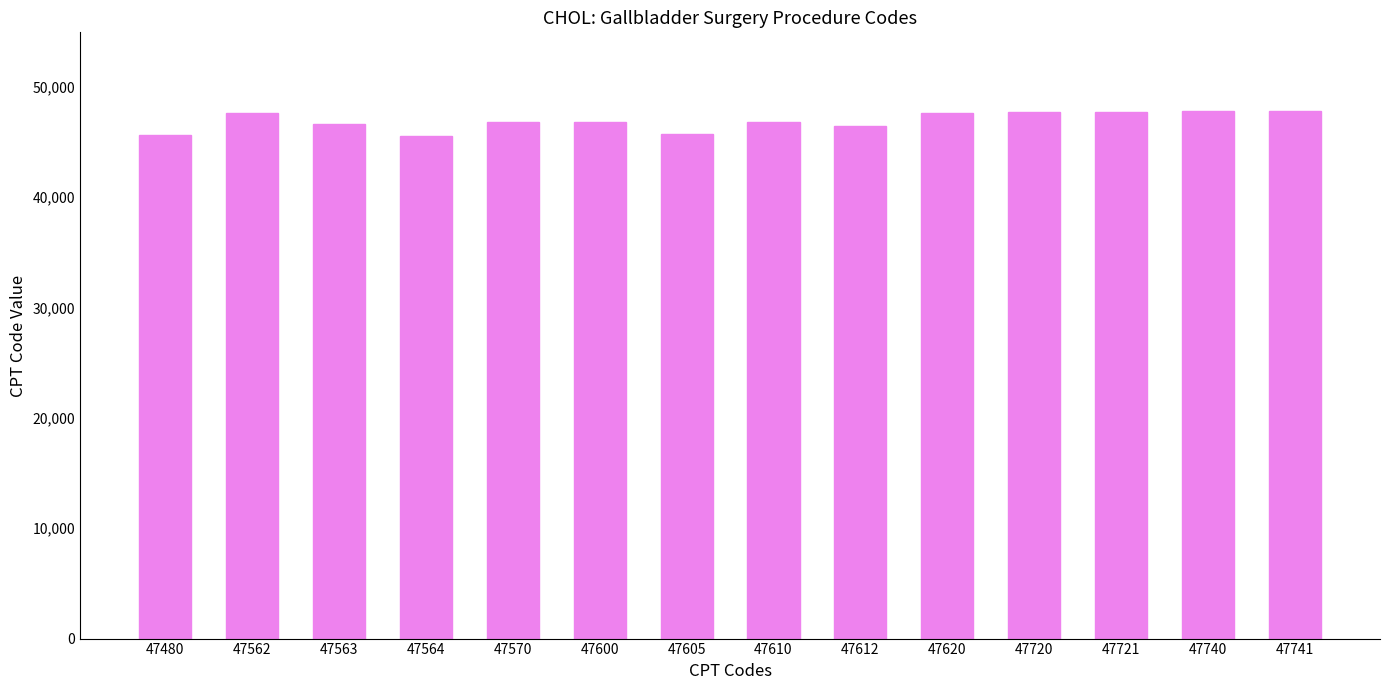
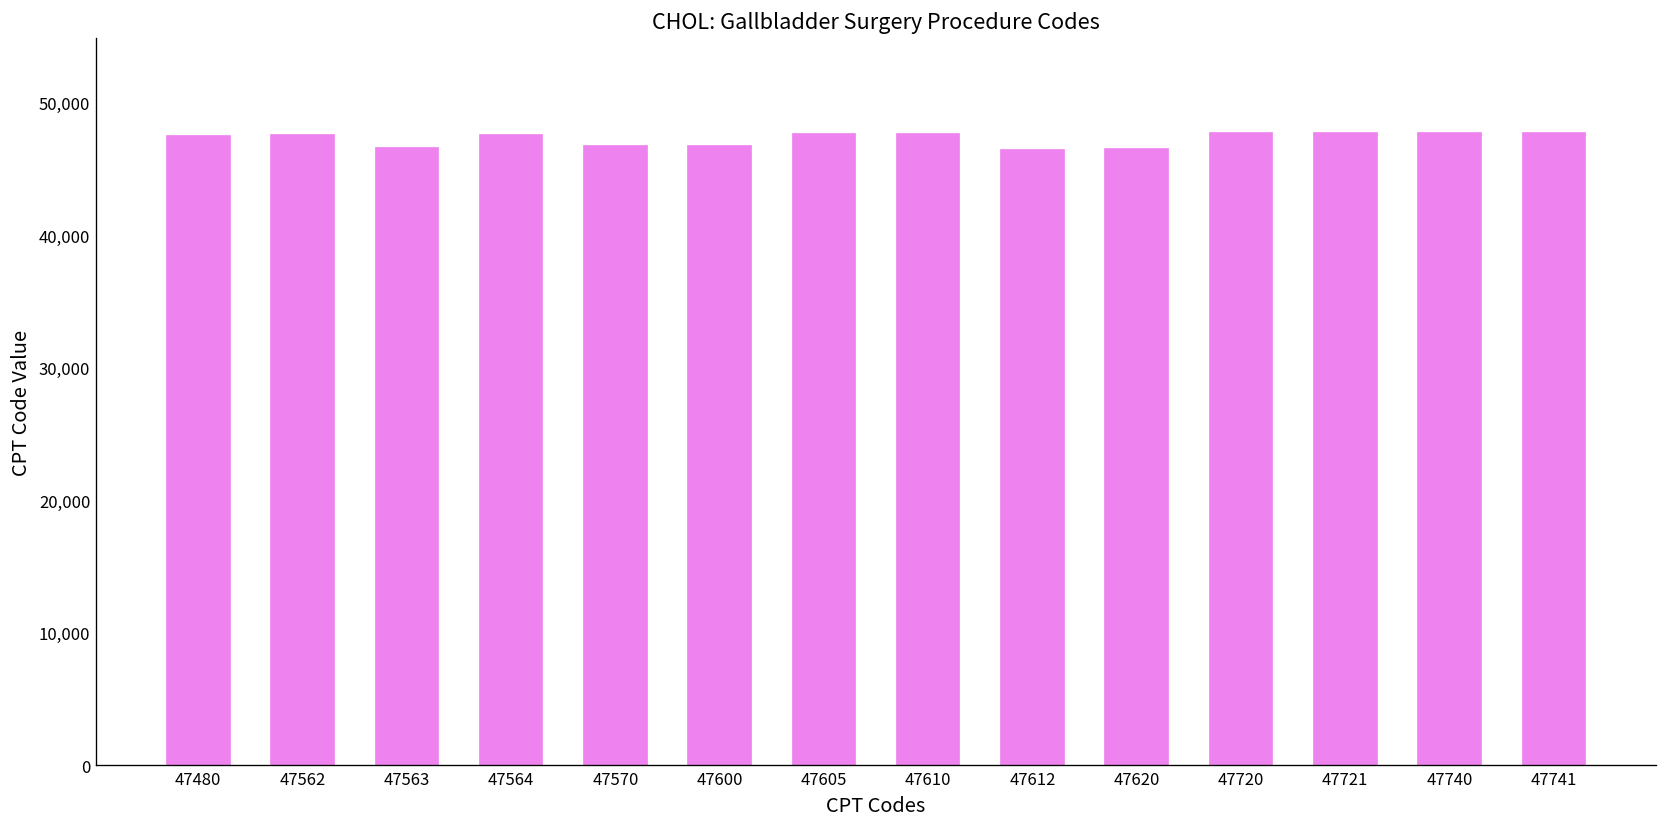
  {
-   "47480": "45,600",
+   "47480": "47,500",
    "47562": "47,600",
    "47563": "46,600",
-   "47564": "45,500",
+   "47564": "47,600",
    "47570": "46,700",
    "47600": "46,800",
-   "47605": "45,700",
-   "47610": "46,800",
+   "47605": "47,600",
+   "47610": "47,600",
    "47612": "46,400",
-   "47620": "47,600",
+   "47620": "46,500",
    "47720": "47,700",
    "47721": "47,700",
    "47740": "47,700",
    "47741": "47,700"
  }
